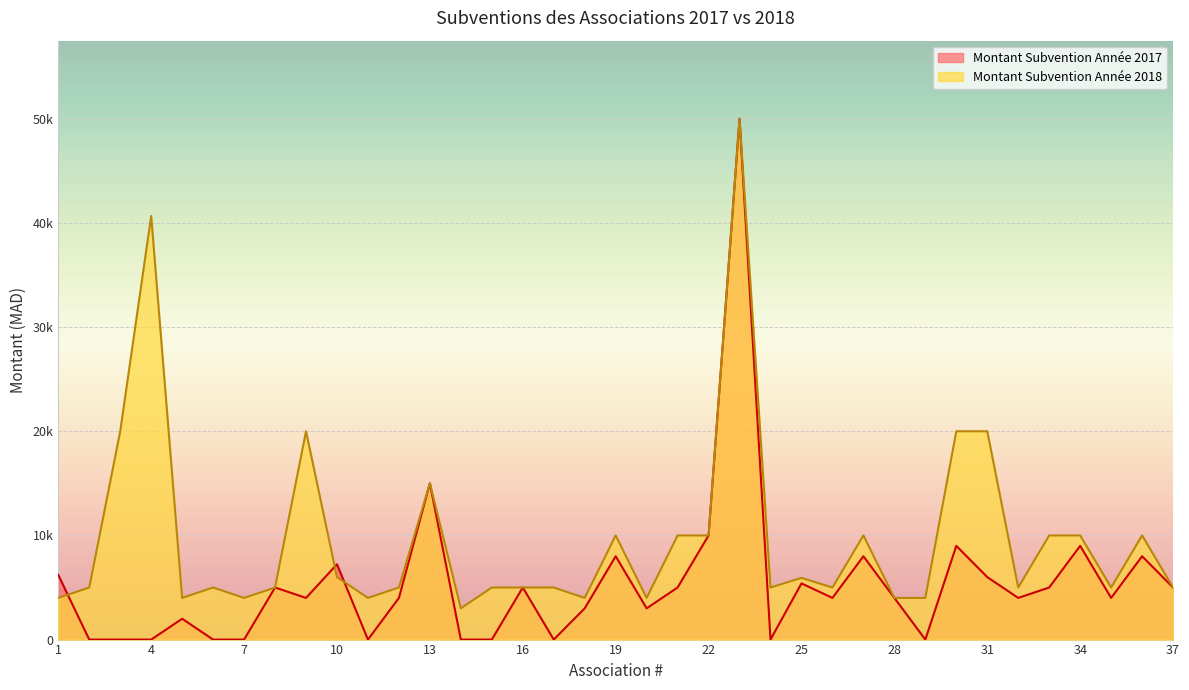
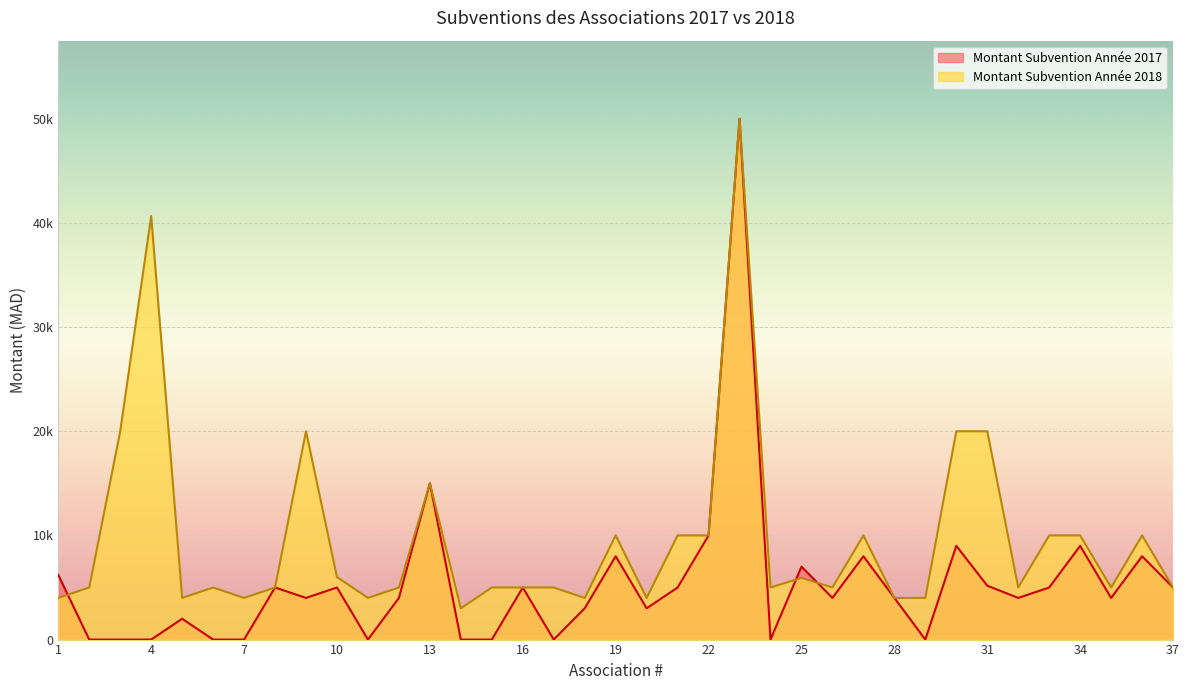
  {
    "Montant Subvention Année 2017": {
      "1": 6200,
      "4": 0,
      "7": 0,
-     "10": 7200,
+     "10": 5000,
      "19": 8000,
-     "25": 5400,
-     "31": 6000,
+     "25": 7000,
+     "31": 5200,
      "34": 9000
    },
    "Montant Subvention Année 2018": {
      "1": 4000,
      "4": 40700,
      "7": 4000,
      "10": 6000,
      "19": 10000,
      "25": 5900,
      "31": 20000,
      "34": 10000
    }
  }
